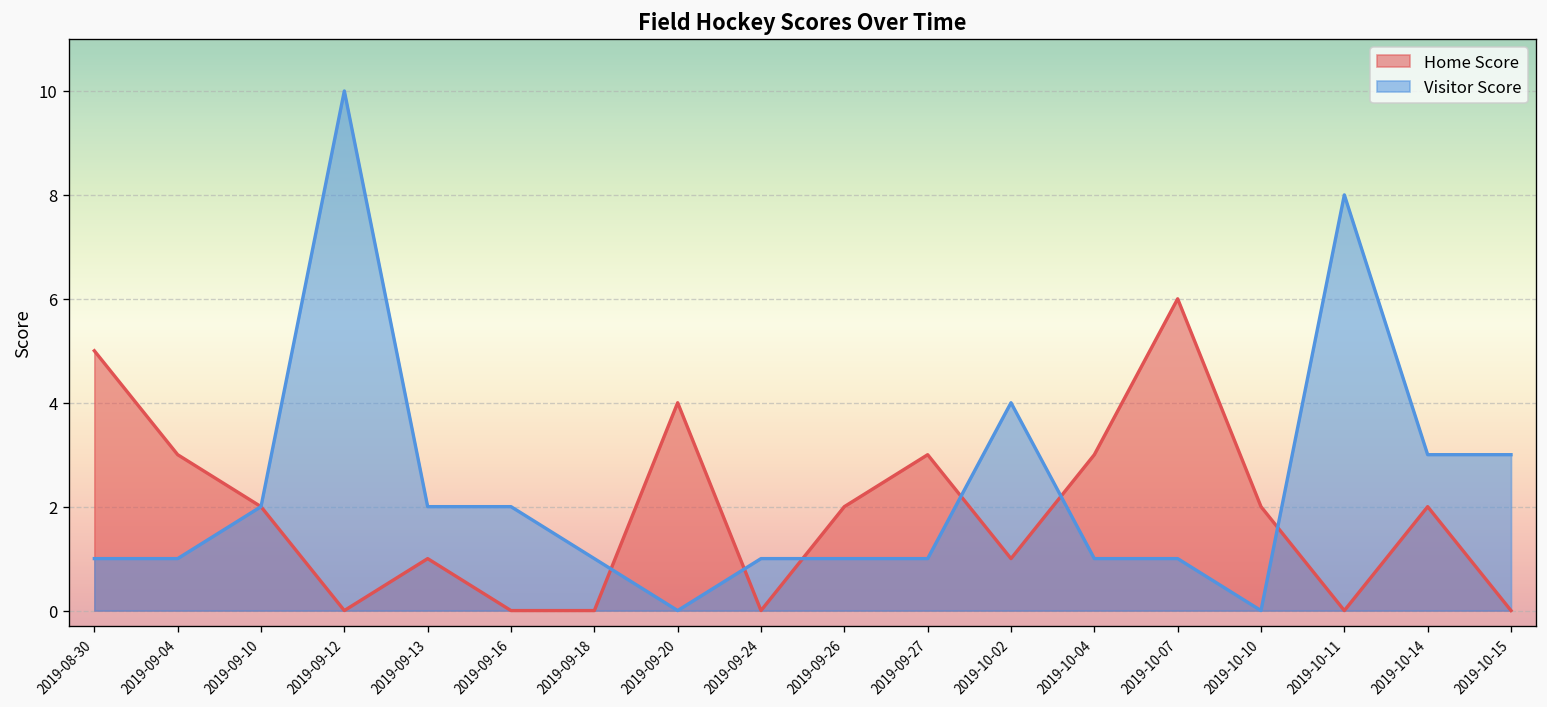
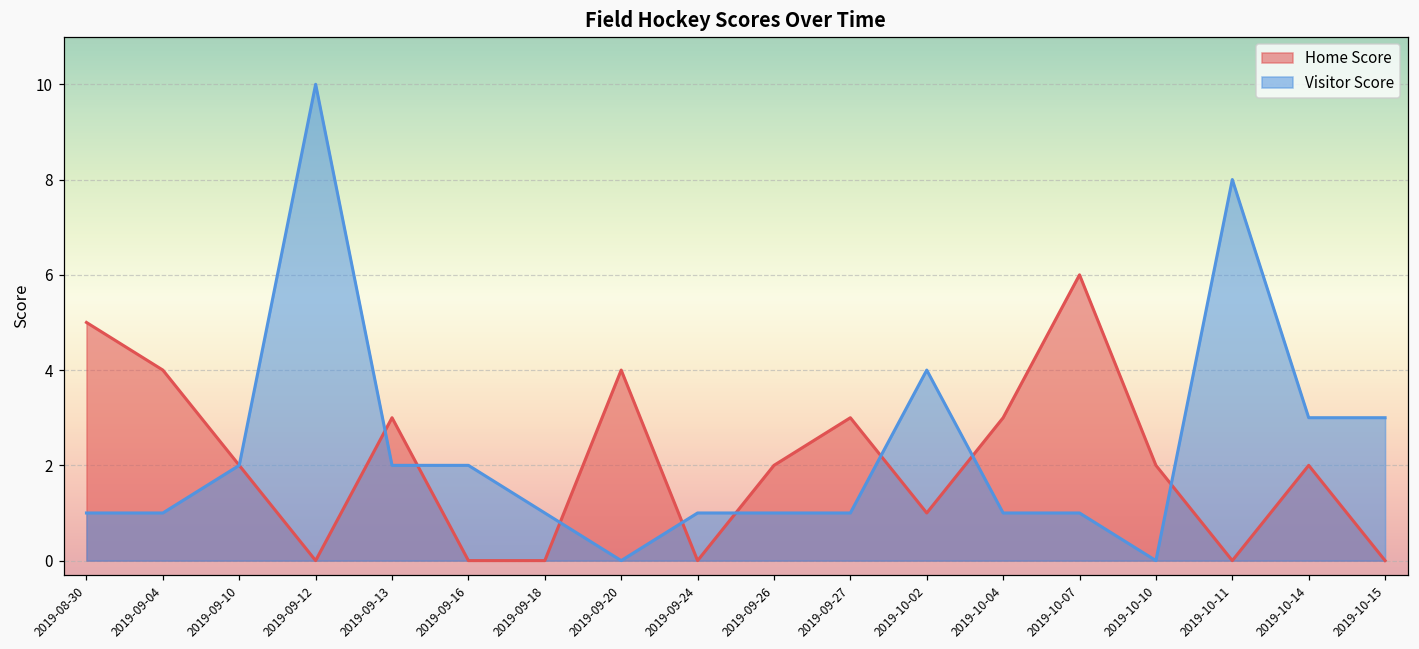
  {
    "Home Score": {
      "2019-08-30": 5,
-     "2019-09-04": 3,
+     "2019-09-04": 4,
      "2019-09-12": 0,
-     "2019-09-13": 1,
+     "2019-09-13": 3,
      "2019-09-16": 0,
      "2019-09-18": 0,
      "2019-09-20": 4,
      "2019-09-24": 0,
      "2019-09-26": 2,
      "2019-09-27": 3,
      "2019-10-02": 1,
      "2019-10-04": 3,
      "2019-10-07": 6,
      "2019-10-10": 2,
      "2019-10-11": 0,
      "2019-10-14": 2,
      "2019-10-15": 0
    },
    "Visitor Score": {
      "2019-08-30": 1,
      "2019-09-04": 1,
      "2019-09-12": 10,
      "2019-09-13": 2,
      "2019-09-16": 2,
      "2019-09-18": 1,
      "2019-09-20": 0,
      "2019-09-24": 1,
      "2019-09-26": 1,
      "2019-09-27": 1,
      "2019-10-02": 4,
      "2019-10-04": 1,
      "2019-10-07": 1,
      "2019-10-10": 0,
      "2019-10-11": 8,
      "2019-10-14": 3,
      "2019-10-15": 3
    }
  }
